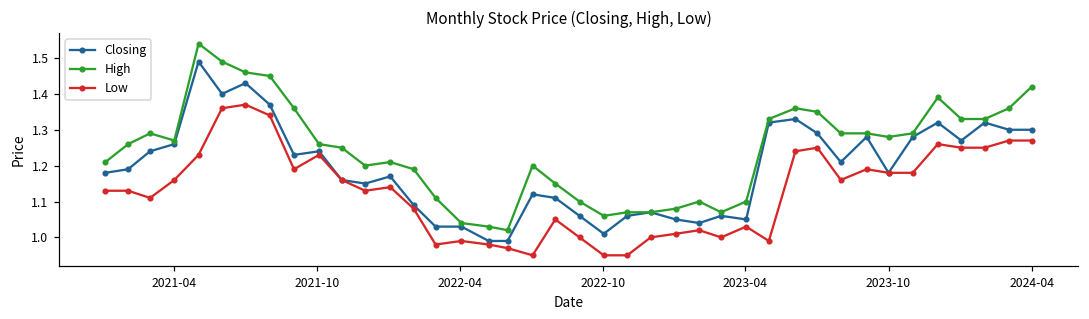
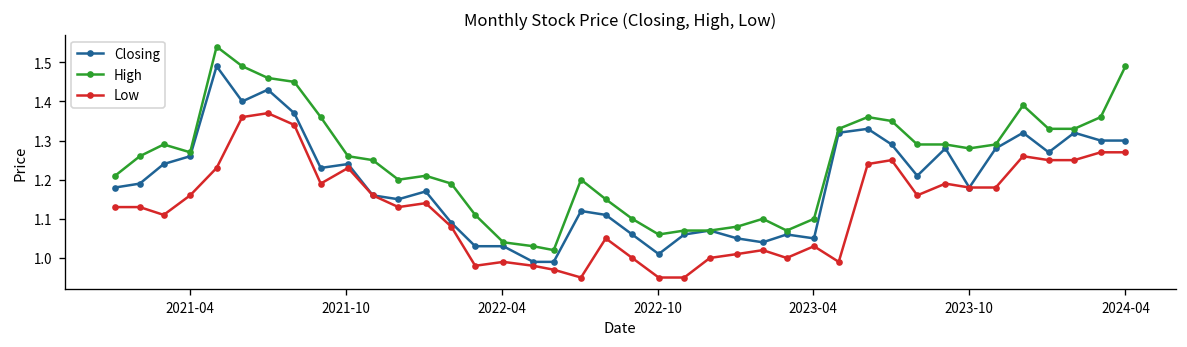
  {
    "Closing": {
      "2021-04": 1.26,
      "2024-04": 1.30
    },
    "High": {
      "2021-04": 1.27,
      "2023-10": 1.28,
-     "2024-04": 1.42
+     "2024-04": 1.49
    },
    "Low": {
      "2021-04": 1.16,
      "2024-04": 1.27
    }
  }
